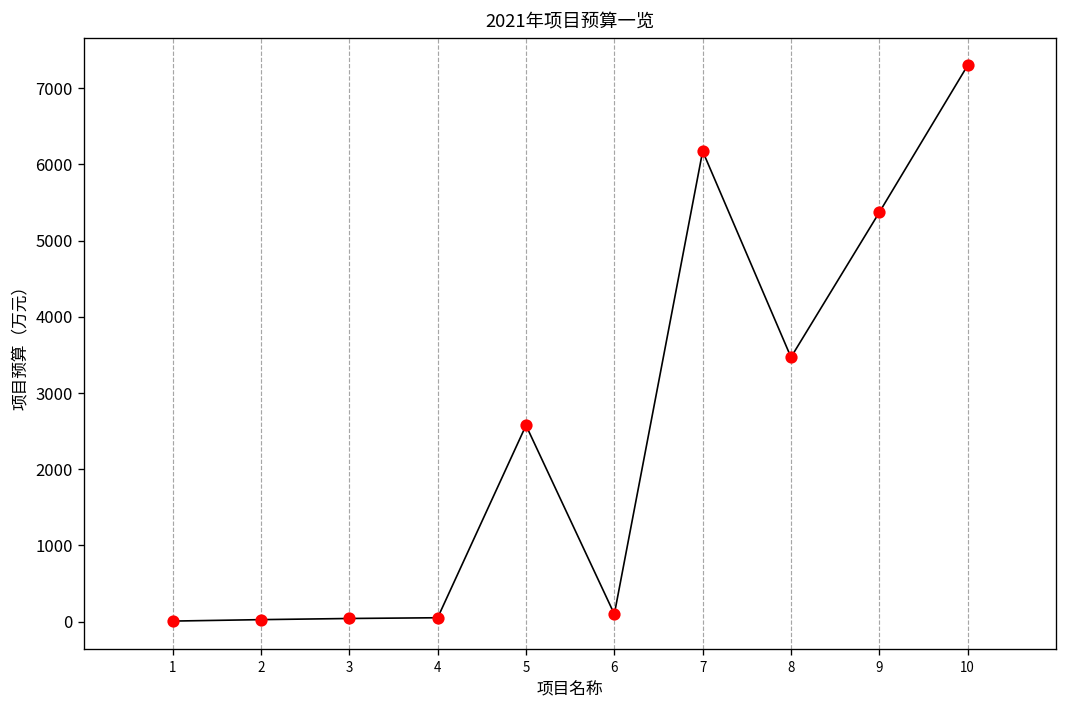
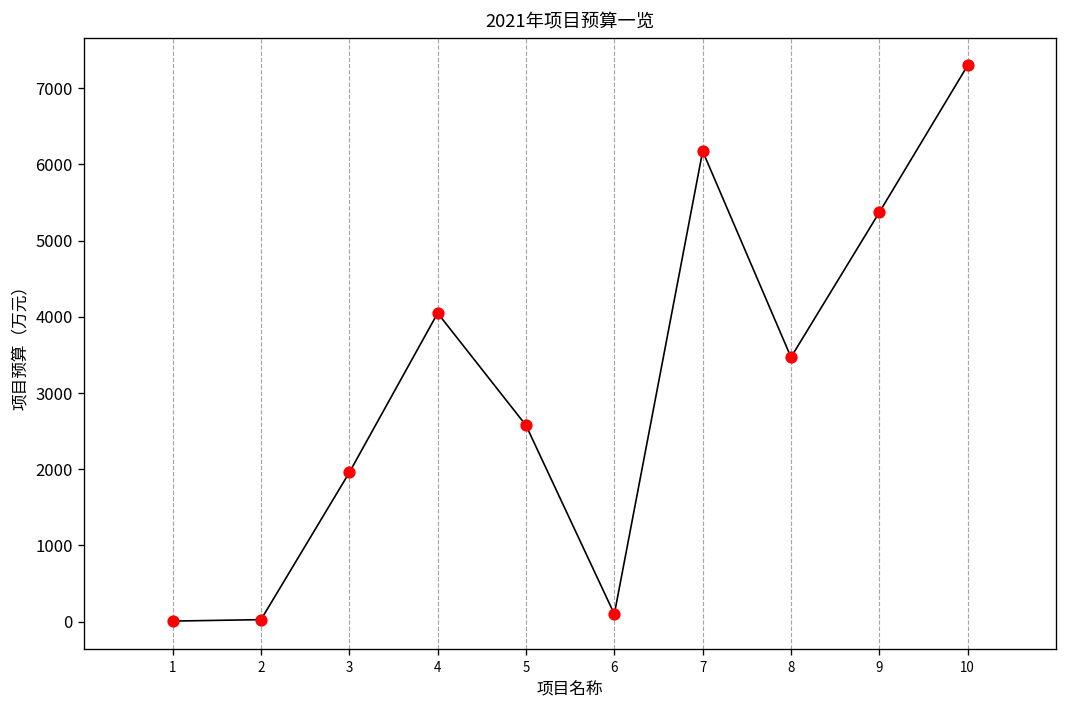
  {
    "1": 0,
    "2": 0,
-   "3": 0,
-   "4": 100,
+   "3": 2000,
+   "4": 4000,
    "5": 2600,
    "6": 100,
    "7": 6200,
    "8": 3500,
    "9": 5400,
    "10": 7300
  }
